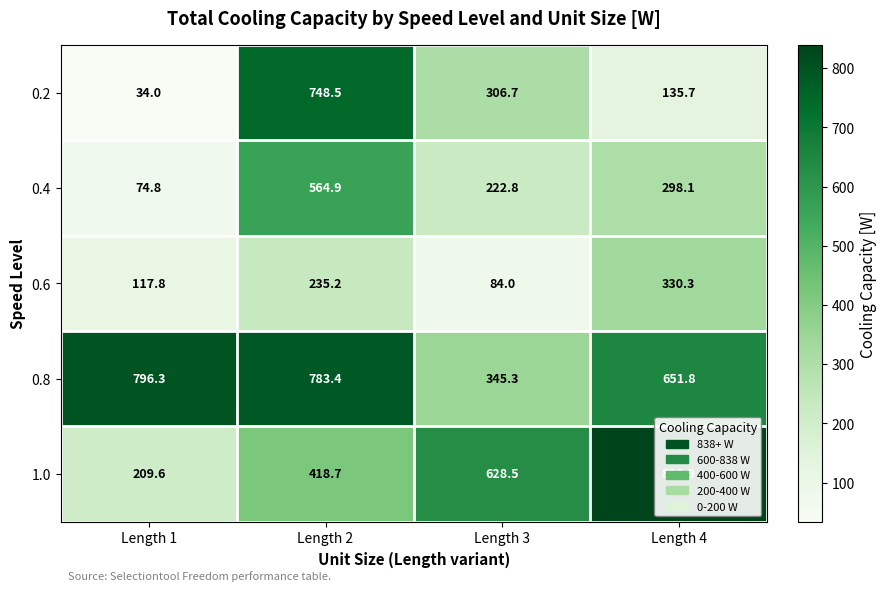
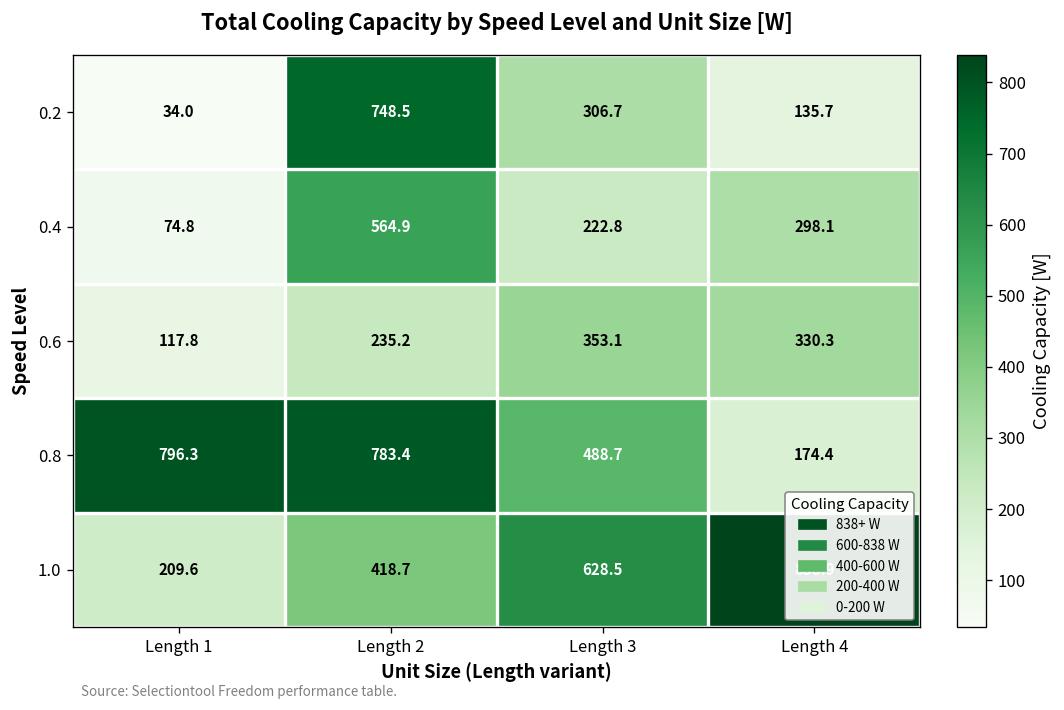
  {
    "0.2": {
      "Length 1": 34.0,
      "Length 2": 748.5,
      "Length 3": 306.7,
      "Length 4": 135.7
    },
    "0.4": {
      "Length 1": 74.8,
      "Length 2": 564.9,
      "Length 3": 222.8,
      "Length 4": 298.1
    },
    "0.6": {
      "Length 1": 117.8,
      "Length 2": 235.2,
-     "Length 3": 84.0,
+     "Length 3": 353.1,
      "Length 4": 330.3
    },
    "0.8": {
      "Length 1": 796.3,
      "Length 2": 783.4,
-     "Length 3": 345.3,
-     "Length 4": 651.8
+     "Length 3": 488.7,
+     "Length 4": 174.4
    },
    "1.0": {
      "Length 1": 209.6,
      "Length 2": 418.7,
      "Length 3": 628.5
    }
  }
